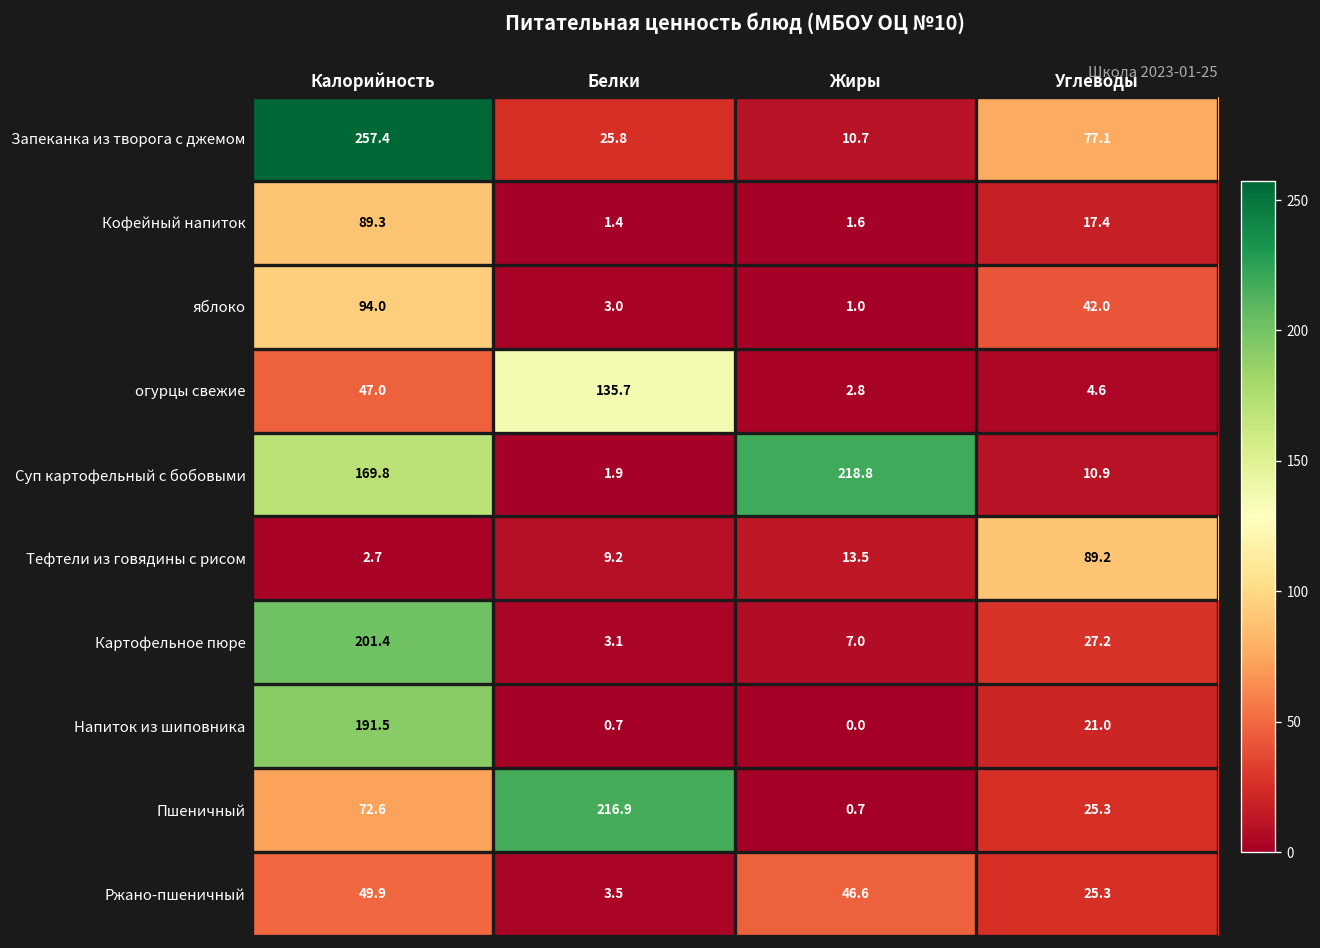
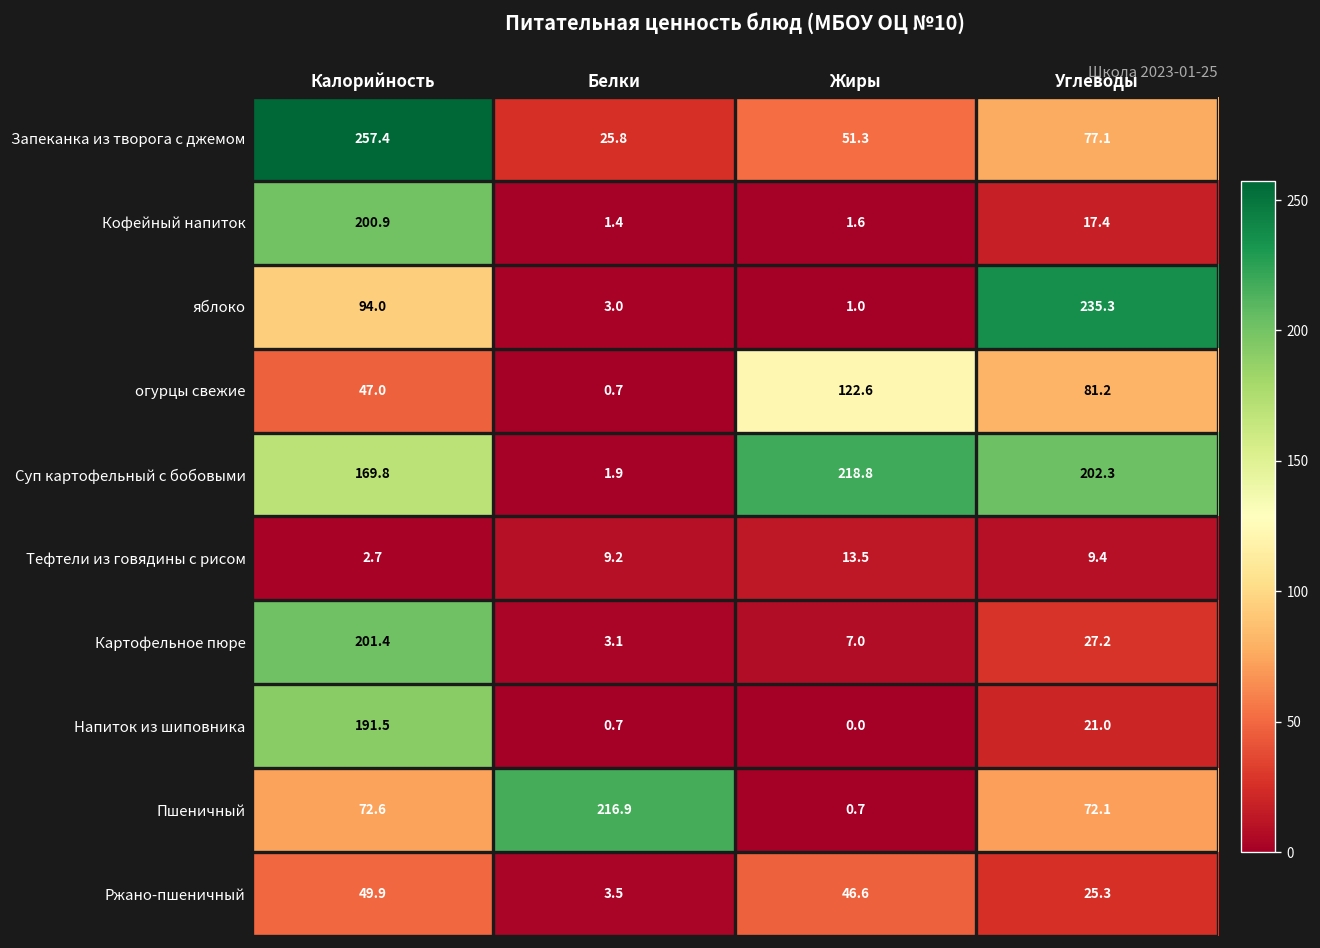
  {
    "Запеканка из творога с джемом": {
      "Калорийность": 257.4,
      "Белки": 25.8,
-     "Жиры": 10.7,
+     "Жиры": 51.3,
      "Углеводы": 77.1
    },
    "Кофейный напиток": {
-     "Калорийность": 89.3,
+     "Калорийность": 200.9,
      "Белки": 1.4,
      "Жиры": 1.6,
      "Углеводы": 17.4
    },
    "яблоко": {
      "Калорийность": 94.0,
      "Белки": 3.0,
      "Жиры": 1.0,
-     "Углеводы": 42.0
+     "Углеводы": 235.3
    },
    "огурцы свежие": {
      "Калорийность": 47.0,
-     "Белки": 135.7,
-     "Жиры": 2.8,
-     "Углеводы": 4.6
+     "Белки": 0.7,
+     "Жиры": 122.6,
+     "Углеводы": 81.2
    },
    "Суп картофельный с бобовыми": {
      "Калорийность": 169.8,
      "Белки": 1.9,
      "Жиры": 218.8,
-     "Углеводы": 10.9
+     "Углеводы": 202.3
    },
    "Тефтели из говядины с рисом": {
      "Калорийность": 2.7,
      "Белки": 9.2,
      "Жиры": 13.5,
-     "Углеводы": 89.2
+     "Углеводы": 9.4
    },
    "Картофельное пюре": {
      "Калорийность": 201.4,
      "Белки": 3.1,
      "Жиры": 7.0,
      "Углеводы": 27.2
    },
    "Напиток из шиповника": {
      "Калорийность": 191.5,
      "Белки": 0.7,
      "Жиры": 0.0,
      "Углеводы": 21.0
    },
    "Пшеничный": {
      "Калорийность": 72.6,
      "Белки": 216.9,
      "Жиры": 0.7,
-     "Углеводы": 25.3
+     "Углеводы": 72.1
    },
    "Ржано-пшеничный": {
      "Калорийность": 49.9,
      "Белки": 3.5,
      "Жиры": 46.6,
      "Углеводы": 25.3
    }
  }
